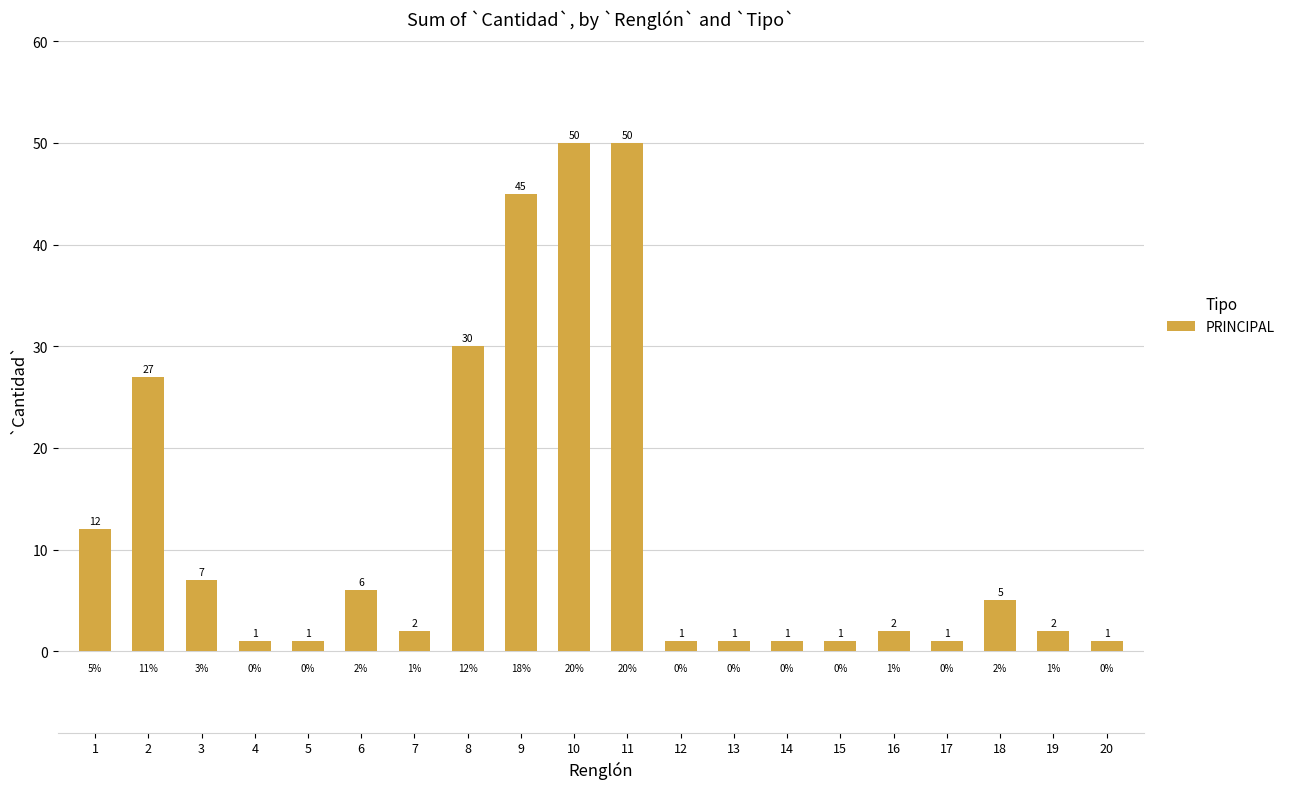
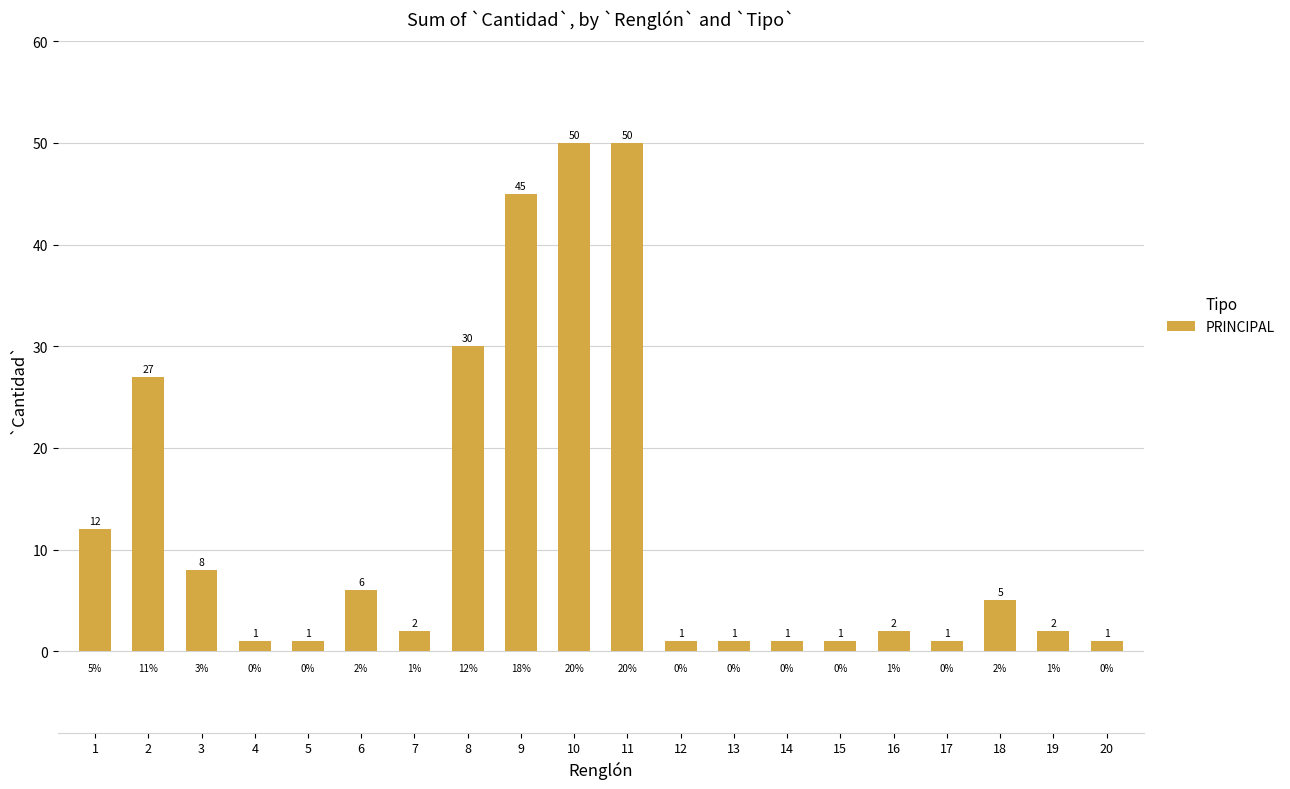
  {
    "1": 12,
    "2": 27,
-   "3": 7,
+   "3": 8,
    "4": 1,
    "5": 1,
    "6": 6,
    "7": 2,
    "8": 30,
    "9": 45,
    "10": 50,
    "11": 50,
    "12": 1,
    "13": 1,
    "14": 1,
    "15": 1,
    "16": 2,
    "17": 1,
    "18": 5,
    "19": 2,
    "20": 1
  }
